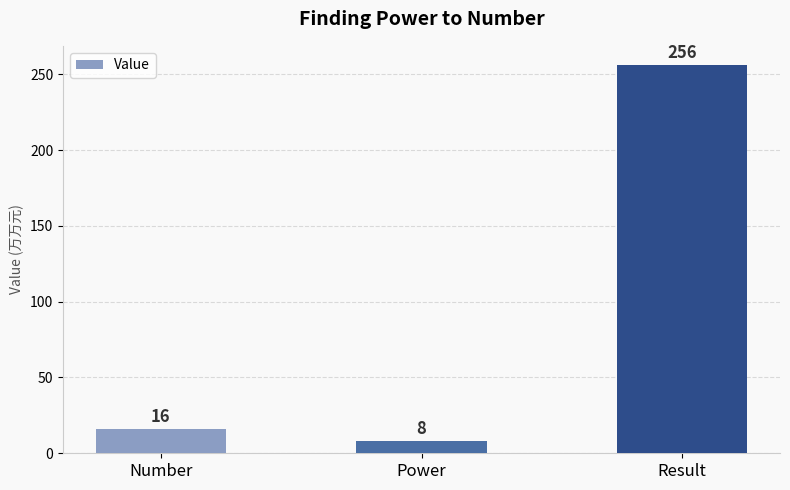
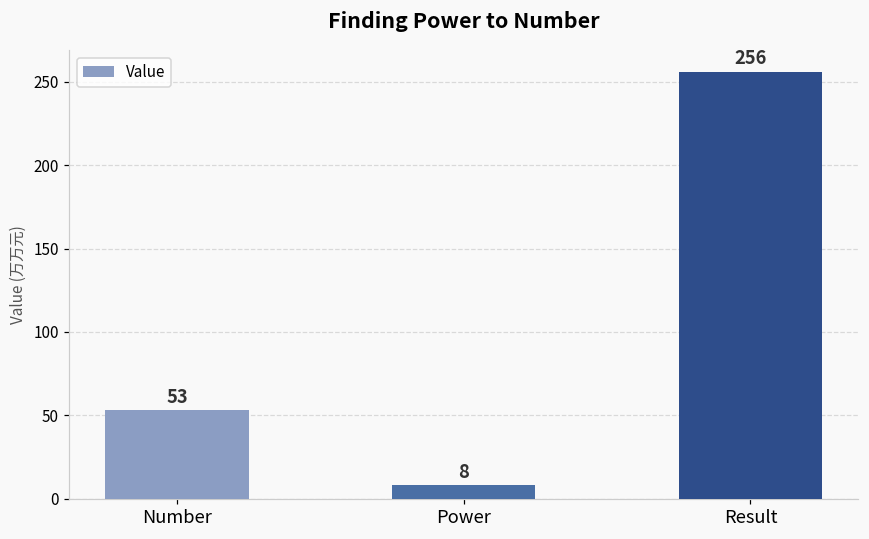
  {
-   "Number": 16,
+   "Number": 53,
    "Power": 8,
    "Result": 256
  }
